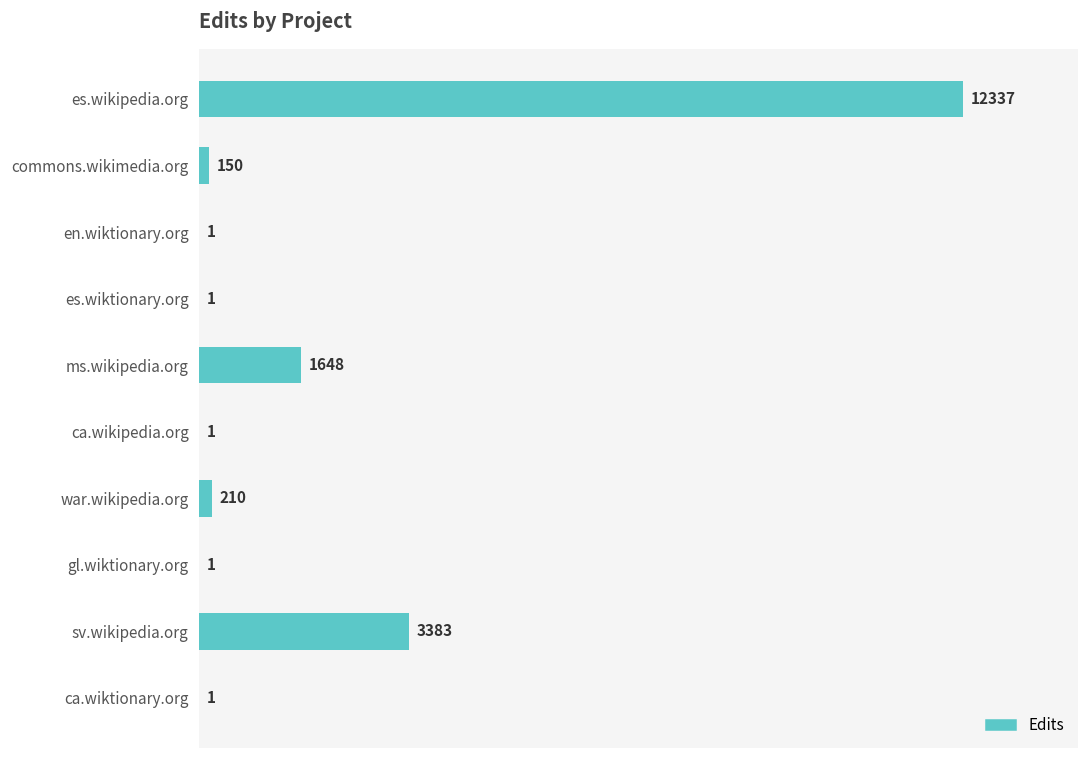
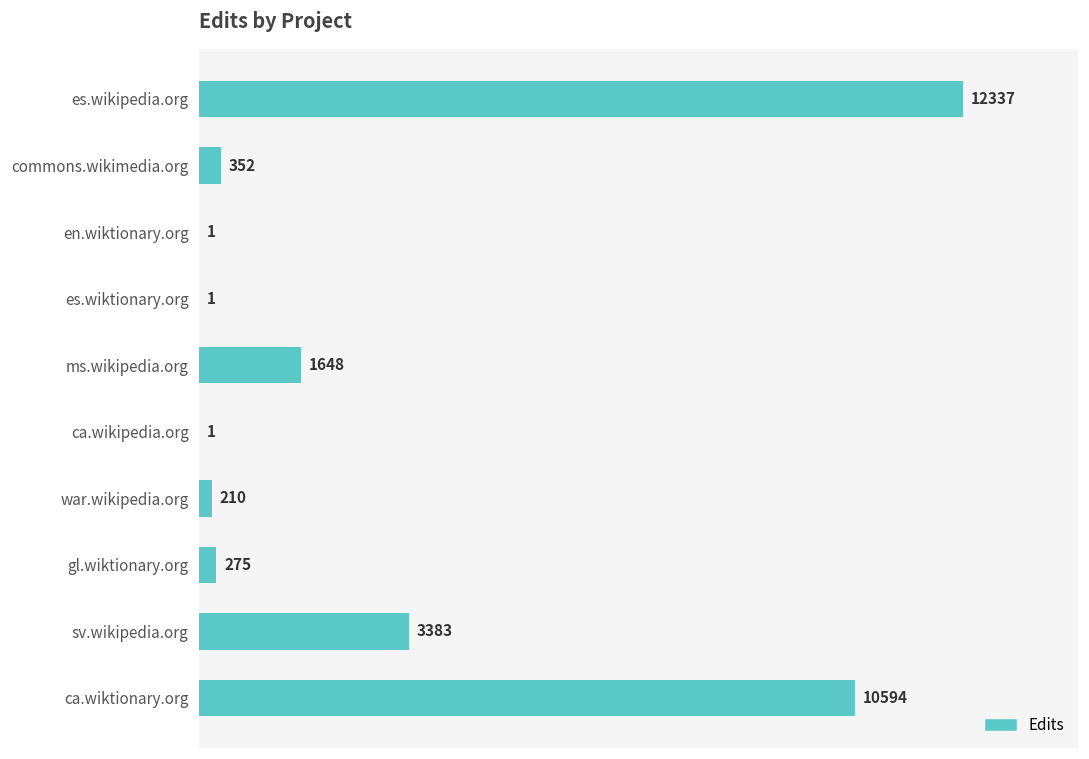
  {
    "es.wikipedia.org": 12337,
-   "commons.wikimedia.org": 150,
+   "commons.wikimedia.org": 352,
    "en.wiktionary.org": 1,
    "es.wiktionary.org": 1,
    "ms.wikipedia.org": 1648,
    "ca.wikipedia.org": 1,
    "war.wikipedia.org": 210,
-   "gl.wiktionary.org": 1,
+   "gl.wiktionary.org": 275,
    "sv.wikipedia.org": 3383,
-   "ca.wiktionary.org": 1
+   "ca.wiktionary.org": 10594
  }
